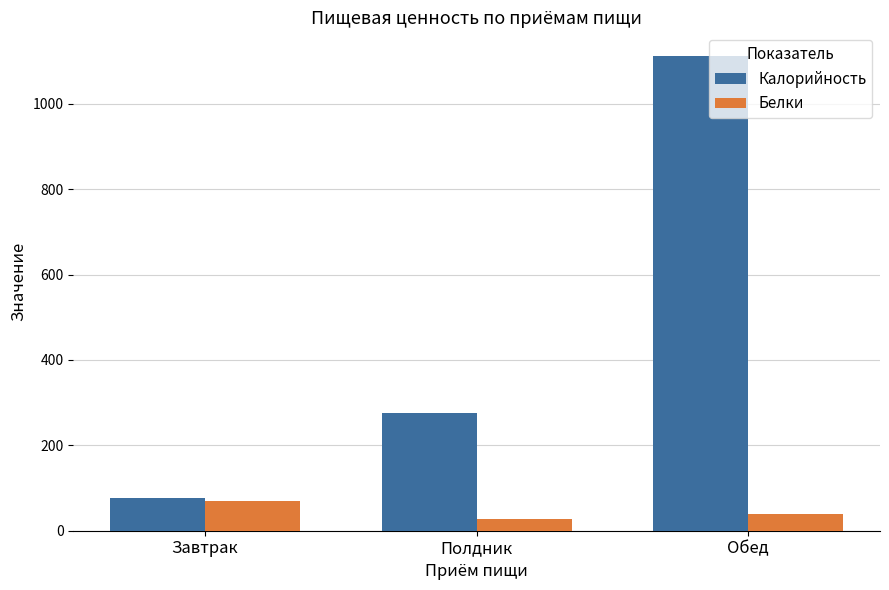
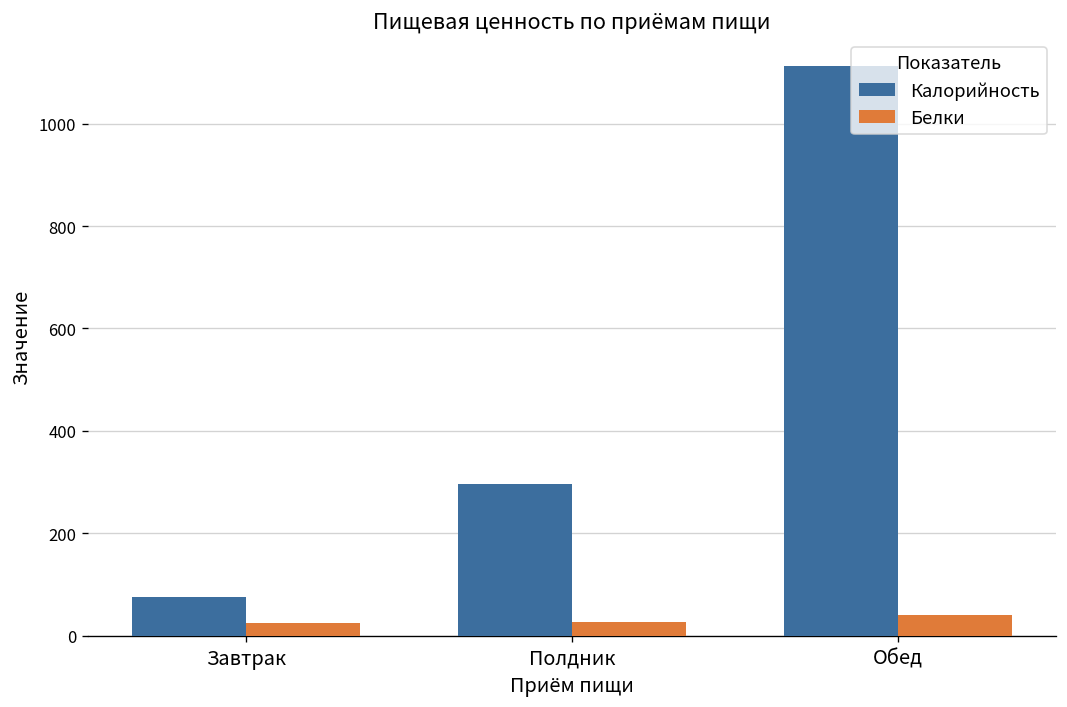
  {
    "Калорийность": {
      "Завтрак": 80,
-     "Полдник": 280,
+     "Полдник": 300,
      "Обед": 1110
    },
    "Белки": {
-     "Завтрак": 70,
+     "Завтрак": 20,
      "Полдник": 30,
      "Обед": 40
    }
  }
